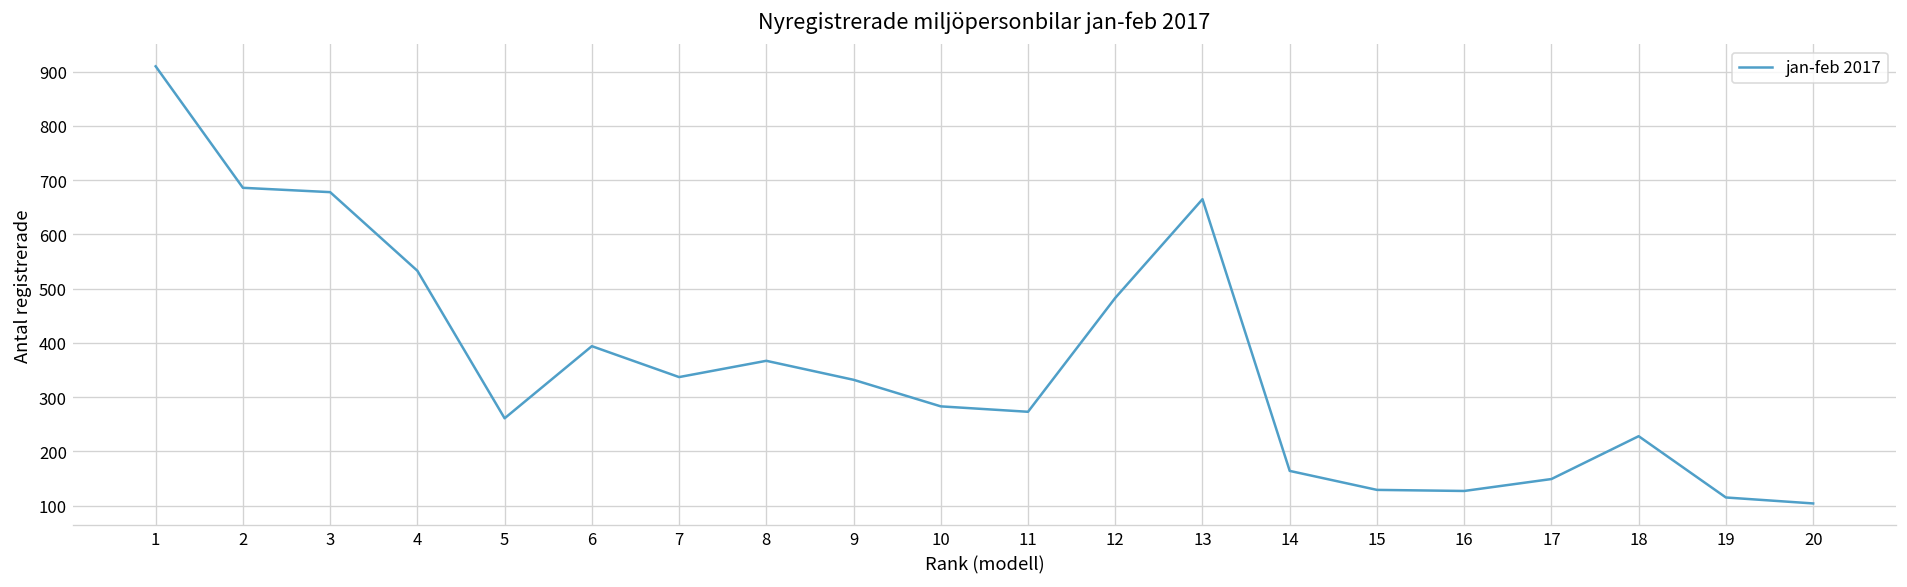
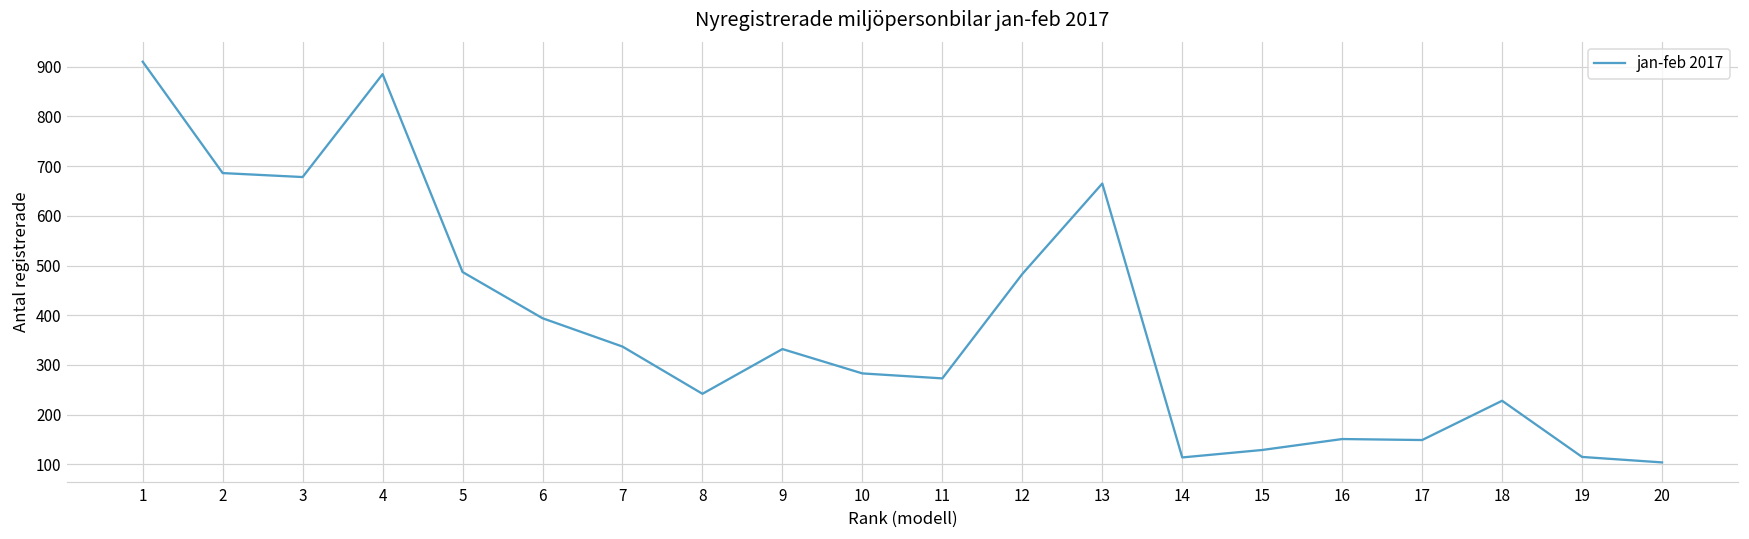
  {
    "1": 910,
    "2": 690,
    "3": 680,
-   "4": 530,
-   "5": 260,
+   "4": 890,
+   "5": 490,
    "6": 390,
    "7": 340,
-   "8": 370,
+   "8": 240,
    "9": 330,
    "10": 280,
    "11": 270,
    "12": 480,
    "13": 670,
-   "14": 160,
+   "14": 110,
    "15": 130,
-   "16": 130,
+   "16": 150,
    "17": 150,
    "18": 230,
    "19": 120,
    "20": 100
  }
